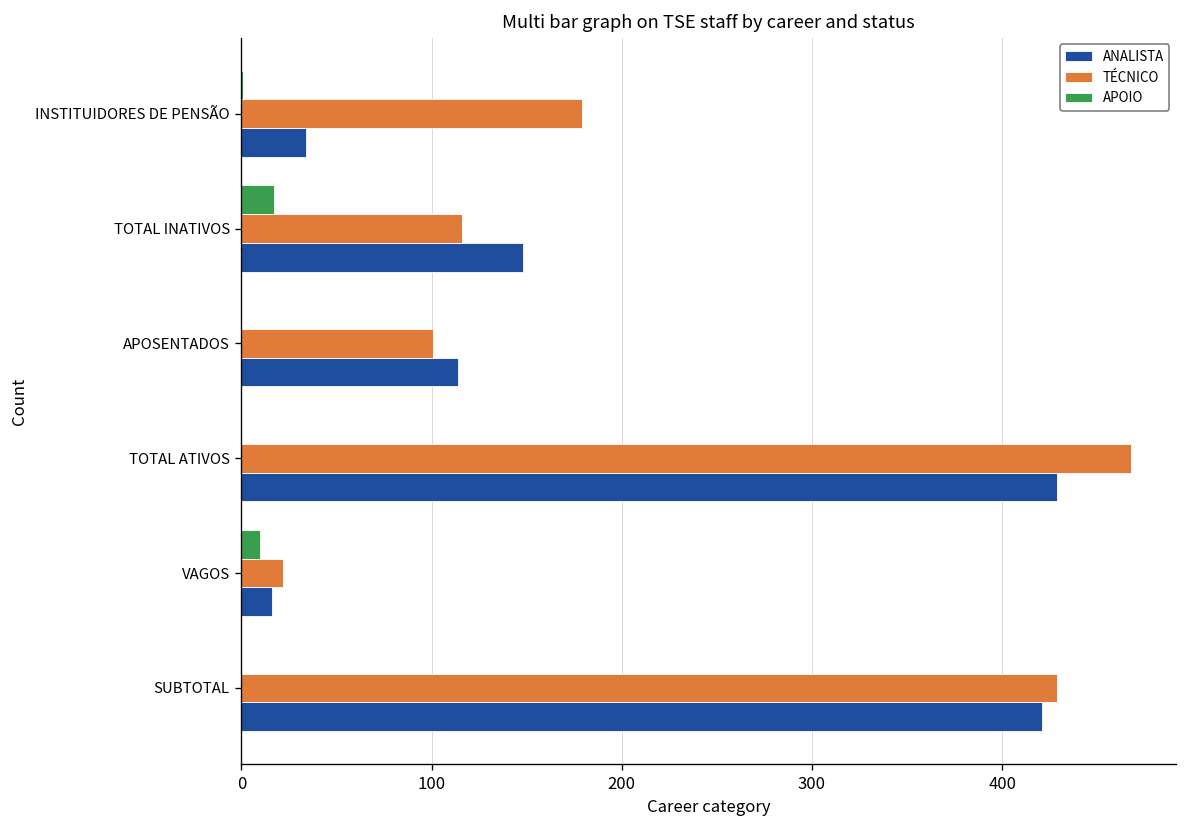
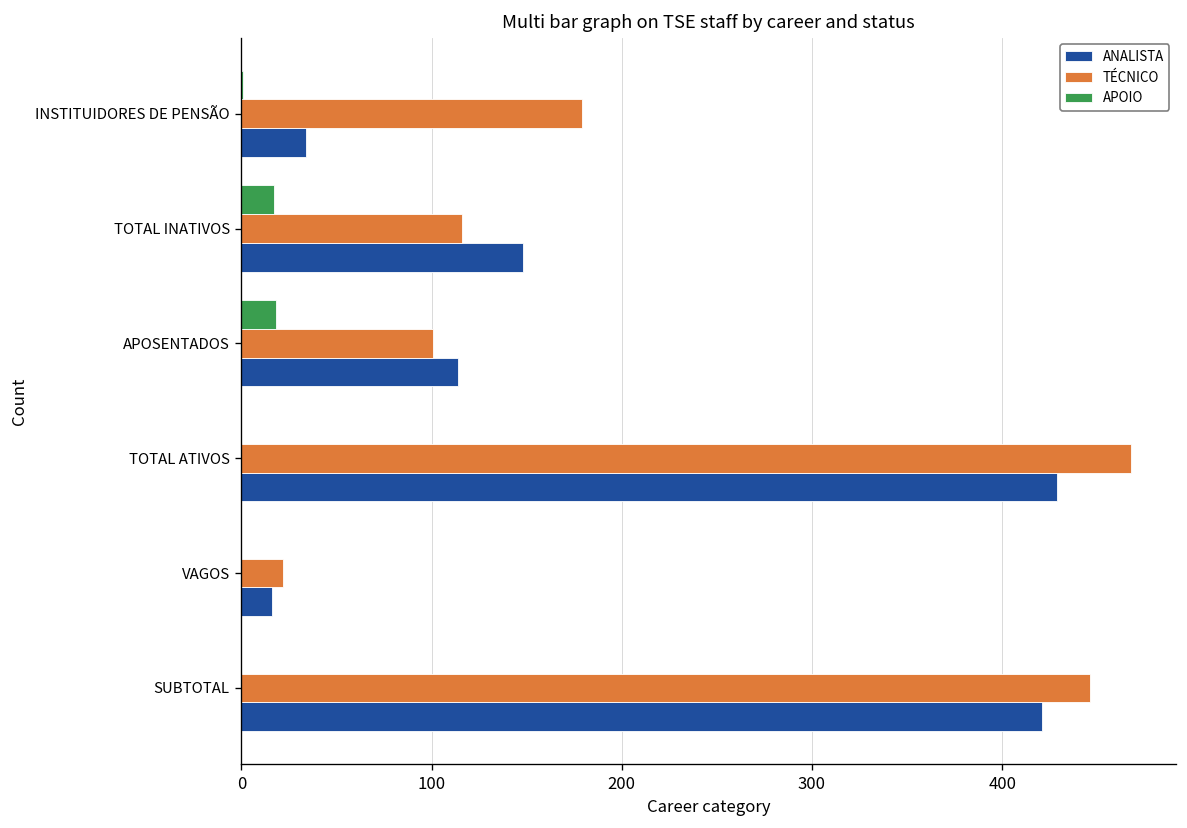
  {
    "ANALISTA": {
      "INSTITUIDORES DE PENSÃO": 34,
      "TOTAL INATIVOS": 148,
      "APOSENTADOS": 114,
      "TOTAL ATIVOS": 429,
      "VAGOS": 16,
      "SUBTOTAL": 421
    },
    "TÉCNICO": {
      "INSTITUIDORES DE PENSÃO": 179,
      "TOTAL INATIVOS": 116,
      "APOSENTADOS": 101,
      "TOTAL ATIVOS": 468,
      "VAGOS": 22,
-     "SUBTOTAL": 429
+     "SUBTOTAL": 446
    },
    "APOIO": {
      "TOTAL INATIVOS": 17,
-     "APOSENTADOS": 0,
+     "APOSENTADOS": 18,
      "TOTAL ATIVOS": 0,
-     "VAGOS": 10,
+     "VAGOS": 0,
      "SUBTOTAL": 0
    }
  }
